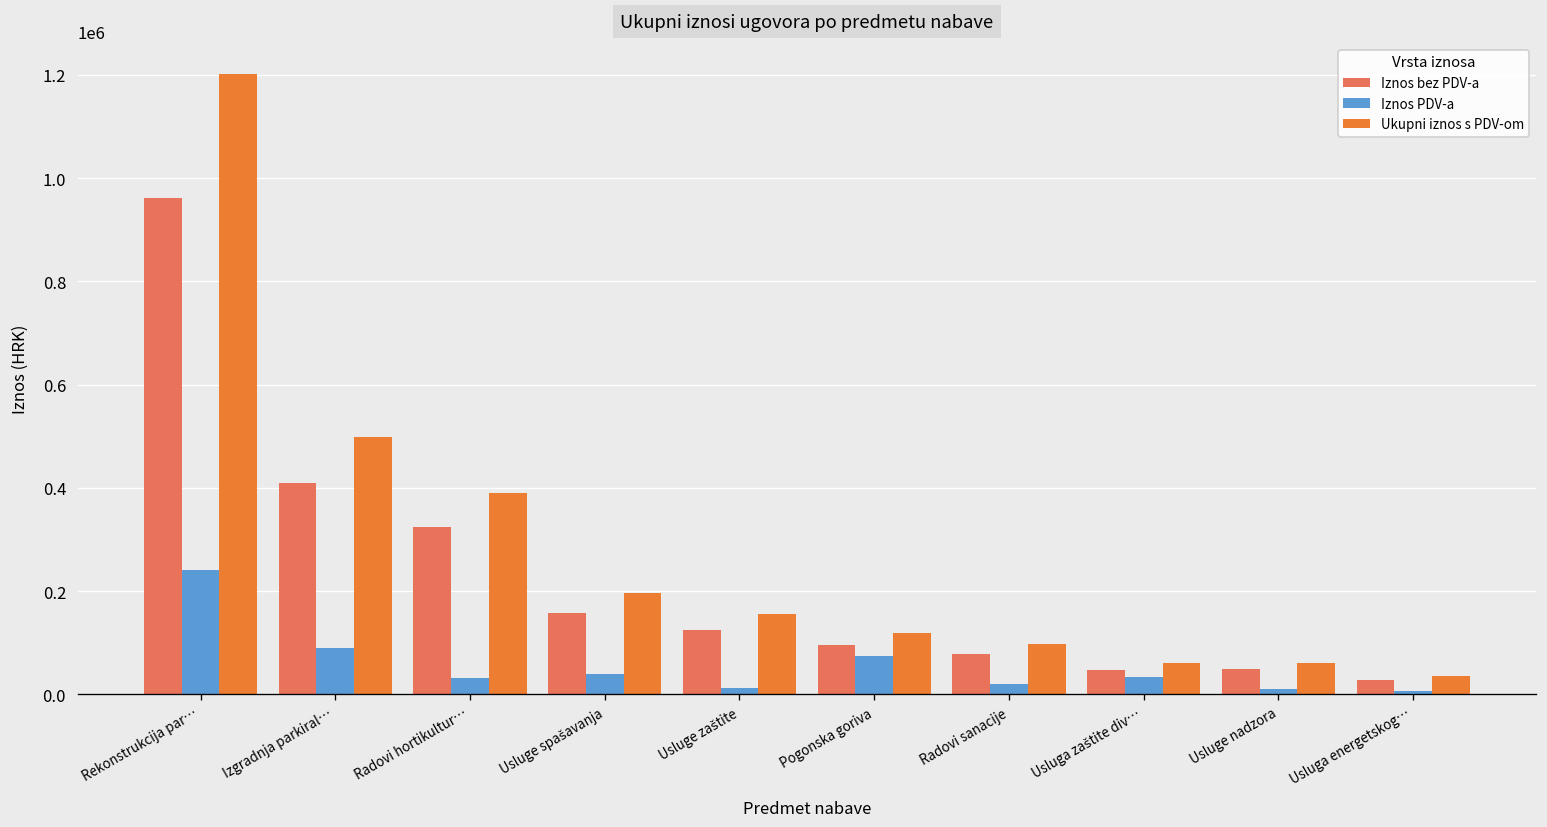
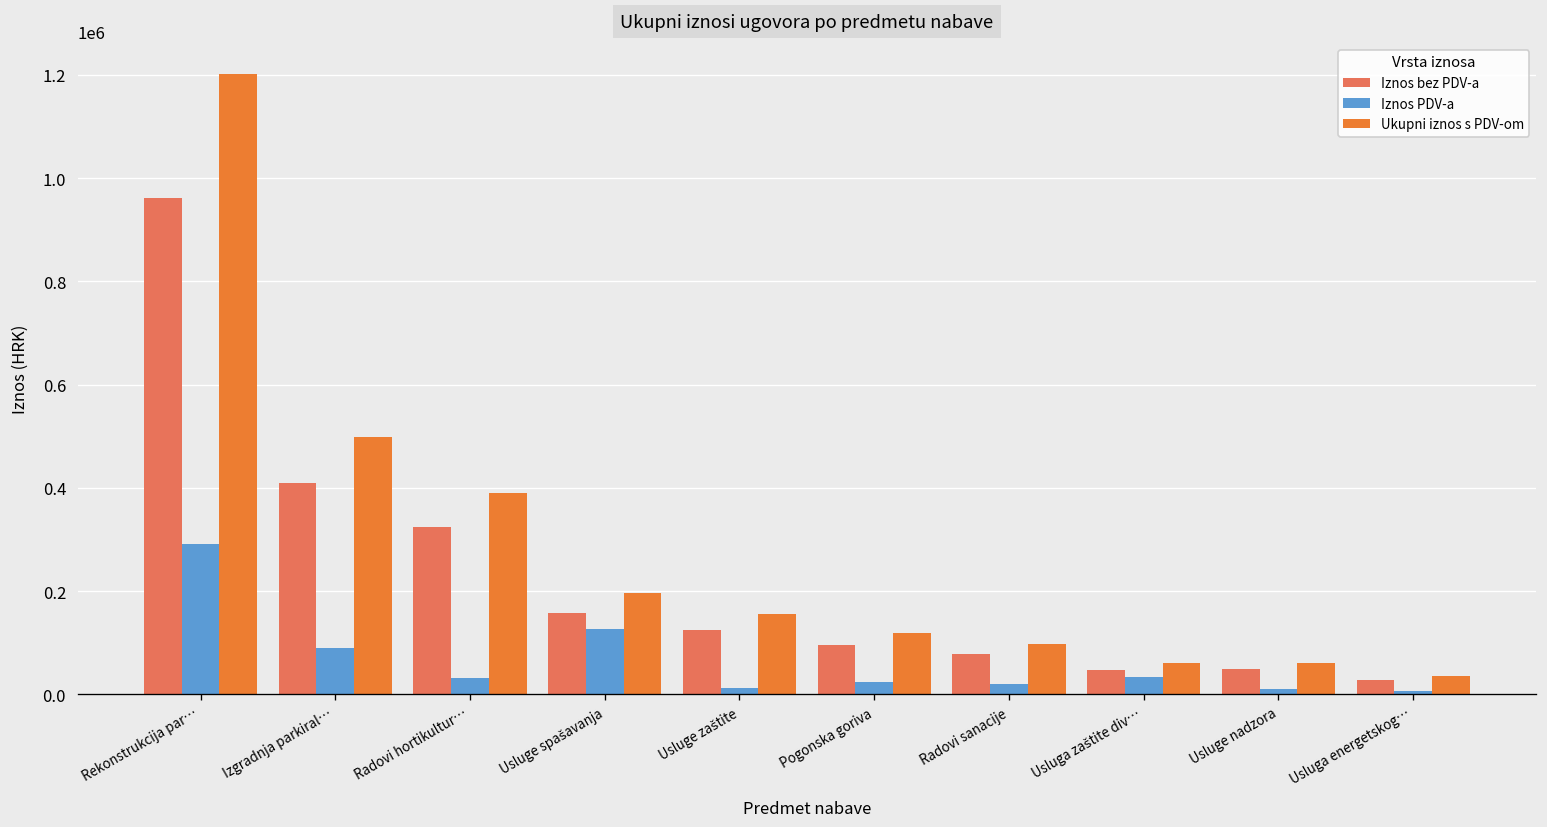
  {
    "Iznos PDV-a": {
-     "Rekonstrukcija par…": 240000,
+     "Rekonstrukcija par…": 290000,
      "Izgradnja parkiral…": 90000,
      "Radovi hortikultur…": 30000,
-     "Usluge spašavanja": 40000,
+     "Usluge spašavanja": 130000,
      "Usluge zaštite": 10000,
-     "Pogonska goriva": 70000,
+     "Pogonska goriva": 20000,
      "Radovi sanacije": 20000,
      "Usluga zaštite div…": 30000,
      "Usluge nadzora": 10000,
      "Usluga energetskog…": 10000
    }
  }
